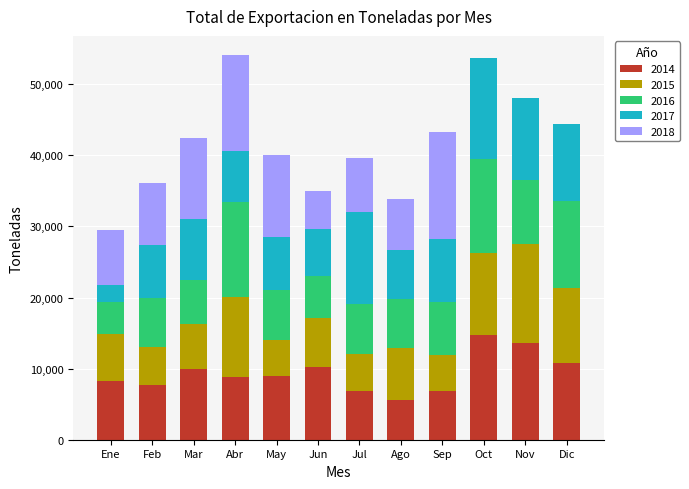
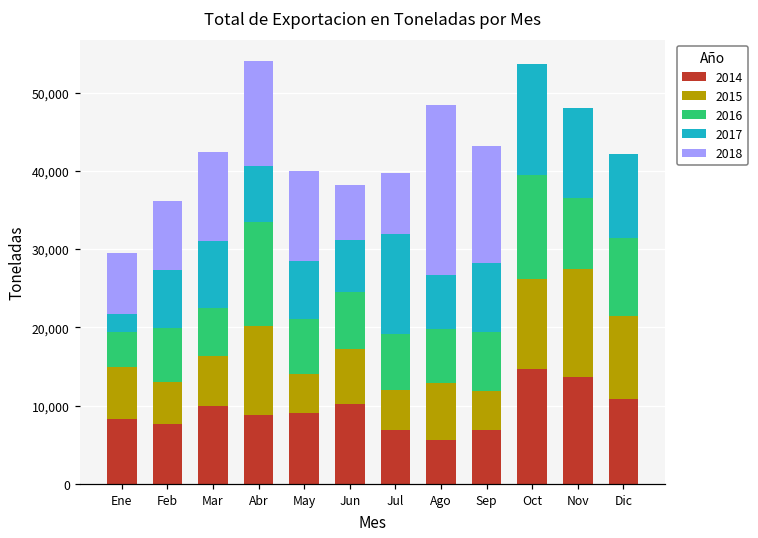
  {
    "2014": {
      "Ene": "8,000",
      "Feb": "8,000",
      "Mar": "10,000",
      "Abr": "9,000",
      "May": "9,000",
      "Jun": "10,000",
      "Jul": "7,000",
      "Ago": "6,000",
      "Sep": "7,000",
      "Oct": "15,000",
      "Nov": "14,000",
      "Dic": "11,000"
    },
    "2015": {
      "Ene": "7,000",
      "Feb": "5,000",
      "Mar": "6,000",
      "Abr": "11,000",
      "May": "5,000",
      "Jun": "7,000",
      "Jul": "5,000",
      "Ago": "7,000",
      "Sep": "5,000",
      "Oct": "12,000",
      "Nov": "14,000",
      "Dic": "11,000"
    },
    "2016": {
      "Ene": "4,000",
      "Feb": "7,000",
      "Mar": "6,000",
      "Abr": "13,000",
      "May": "7,000",
-     "Jun": "6,000",
+     "Jun": "7,000",
      "Jul": "7,000",
      "Ago": "7,000",
      "Sep": "7,000",
      "Oct": "13,000",
      "Nov": "9,000",
-     "Dic": "12,000"
+     "Dic": "10,000"
    },
    "2017": {
      "Ene": "2,000",
      "Feb": "7,000",
      "Mar": "9,000",
      "Abr": "7,000",
      "May": "7,000",
      "Jun": "7,000",
      "Jul": "13,000",
      "Ago": "7,000",
      "Sep": "9,000",
      "Oct": "14,000",
      "Nov": "11,000",
      "Dic": "11,000"
    },
    "2018": {
      "Ene": "8,000",
      "Feb": "9,000",
      "Mar": "11,000",
      "Abr": "13,000",
      "May": "12,000",
-     "Jun": "5,000",
+     "Jun": "7,000",
      "Jul": "8,000",
-     "Ago": "7,000",
+     "Ago": "22,000",
      "Sep": "15,000",
      "Oct": "0",
      "Nov": "0",
      "Dic": "0"
    }
  }
